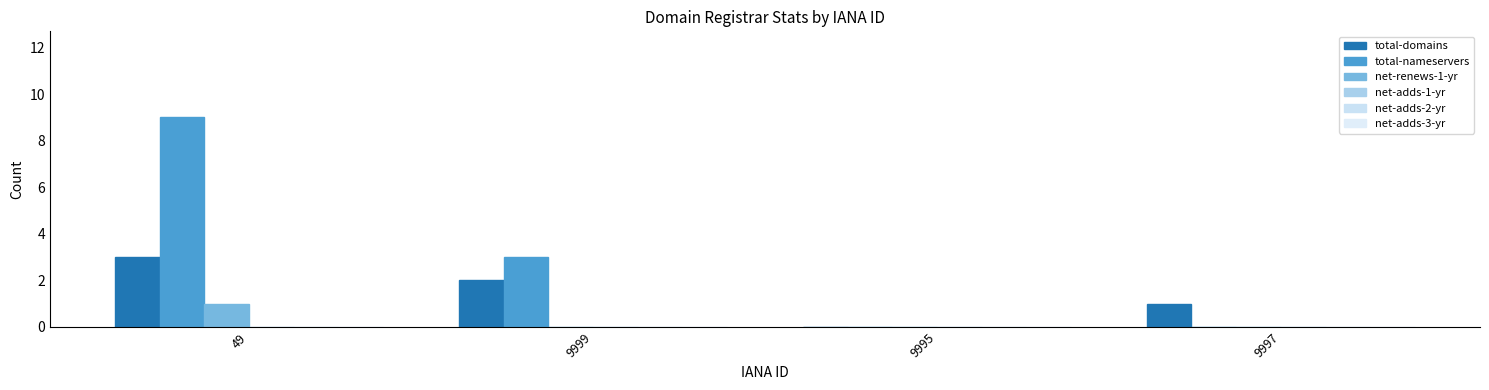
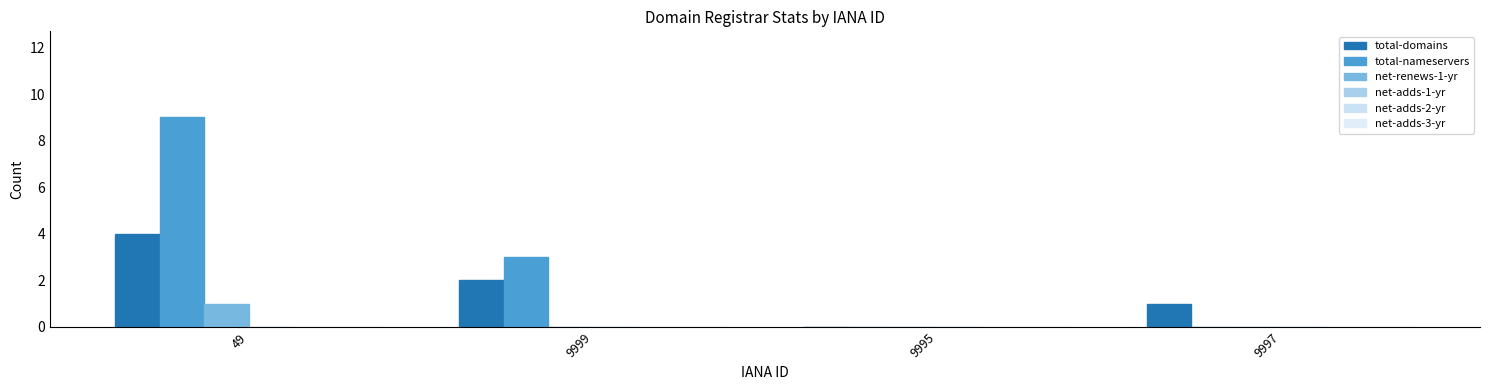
  {
    "total-domains": {
-     "49": 3,
+     "49": 4,
      "9999": 2,
      "9995": 0,
      "9997": 1
    }
  }
